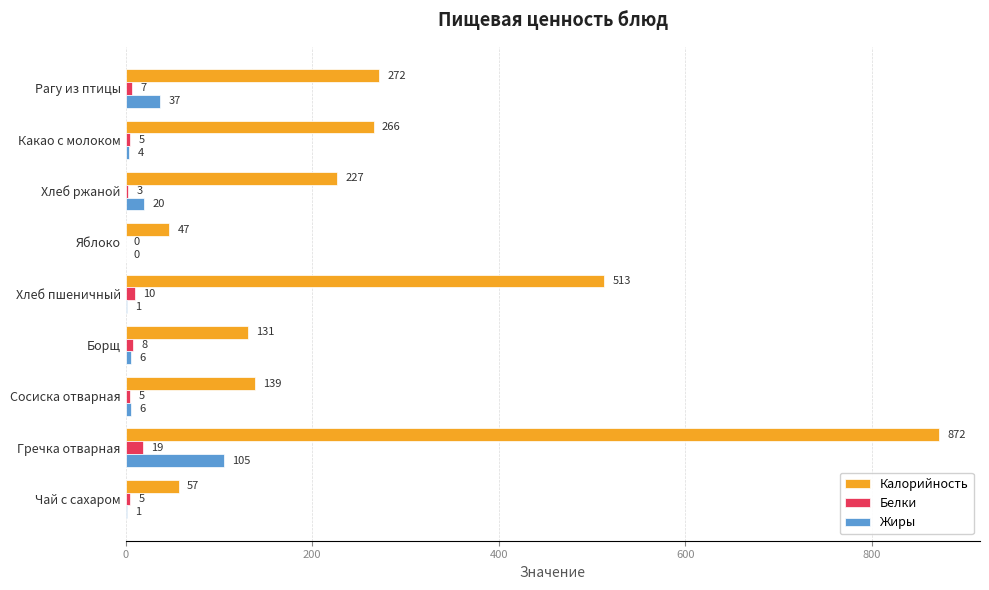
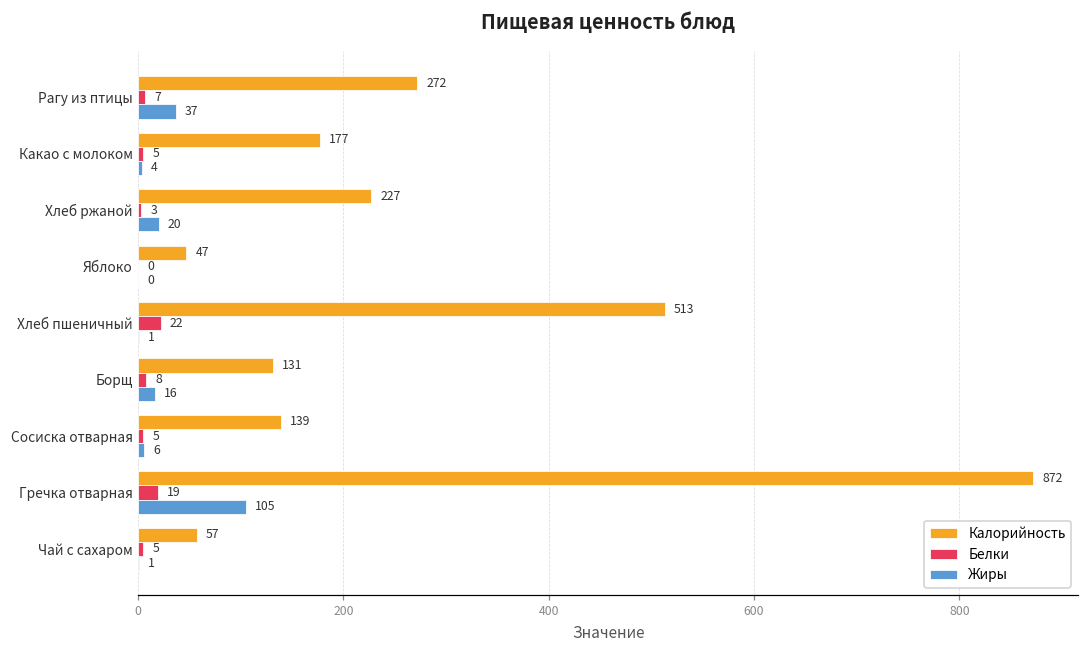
  {
    "Калорийность": {
      "Рагу из птицы": 272,
-     "Какао с молоком": 266,
+     "Какао с молоком": 177,
      "Хлеб ржаной": 227,
      "Яблоко": 47,
      "Хлеб пшеничный": 513,
      "Борщ": 131,
      "Сосиска отварная": 139,
      "Гречка отварная": 872,
      "Чай с сахаром": 57
    },
    "Белки": {
      "Рагу из птицы": 7,
      "Какао с молоком": 5,
      "Хлеб ржаной": 3,
      "Яблоко": 0,
-     "Хлеб пшеничный": 10,
+     "Хлеб пшеничный": 22,
      "Борщ": 8,
      "Сосиска отварная": 5,
      "Гречка отварная": 19,
      "Чай с сахаром": 5
    },
    "Жиры": {
      "Рагу из птицы": 37,
      "Какао с молоком": 4,
      "Хлеб ржаной": 20,
      "Яблоко": 0,
      "Хлеб пшеничный": 1,
-     "Борщ": 6,
+     "Борщ": 16,
      "Сосиска отварная": 6,
      "Гречка отварная": 105,
      "Чай с сахаром": 1
    }
  }
